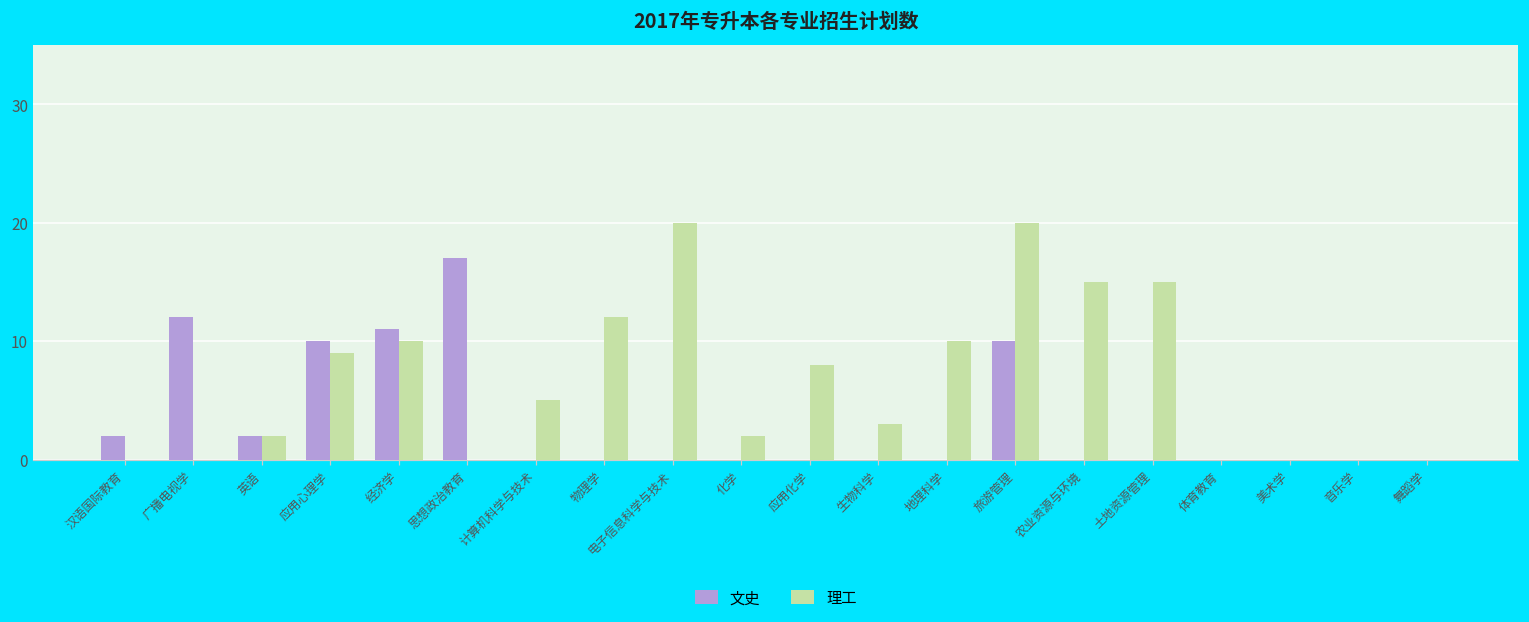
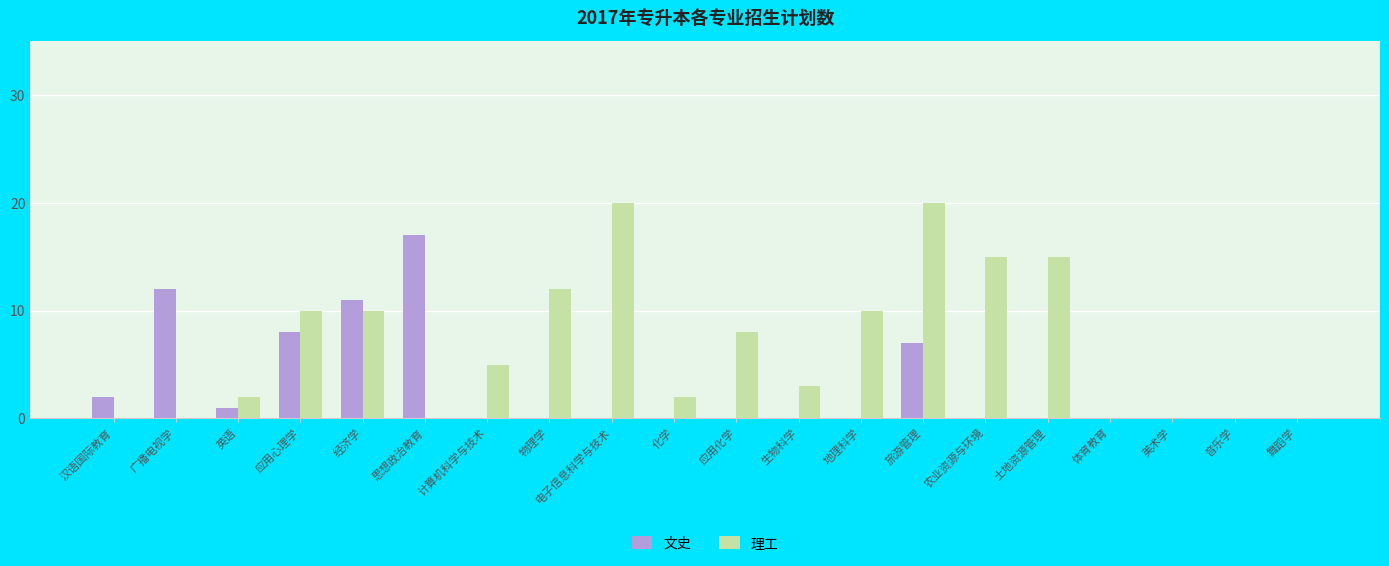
  {
    "文史": {
      "汉语国际教育": 2,
      "广播电视学": 12,
-     "英语": 2,
-     "应用心理学": 10,
+     "英语": 1,
+     "应用心理学": 8,
      "经济学": 11,
      "思想政治教育": 17,
      "计算机科学与技术": 0,
      "物理学": 0,
      "电子信息科学与技术": 0,
      "化学": 0,
      "应用化学": 0,
      "生物科学": 0,
      "地理科学": 0,
-     "旅游管理": 10,
+     "旅游管理": 7,
      "农业资源与环境": 0,
      "土地资源管理": 0,
      "体育教育": 0,
      "美术学": 0,
      "音乐学": 0,
      "舞蹈学": 0
    },
    "理工": {
      "汉语国际教育": 0,
      "广播电视学": 0,
      "英语": 2,
-     "应用心理学": 9,
+     "应用心理学": 10,
      "经济学": 10,
      "思想政治教育": 0,
      "计算机科学与技术": 5,
      "物理学": 12,
      "电子信息科学与技术": 20,
      "化学": 2,
      "应用化学": 8,
      "生物科学": 3,
      "地理科学": 10,
      "旅游管理": 20,
      "农业资源与环境": 15,
      "土地资源管理": 15,
      "体育教育": 0,
      "美术学": 0,
      "音乐学": 0,
      "舞蹈学": 0
    }
  }
